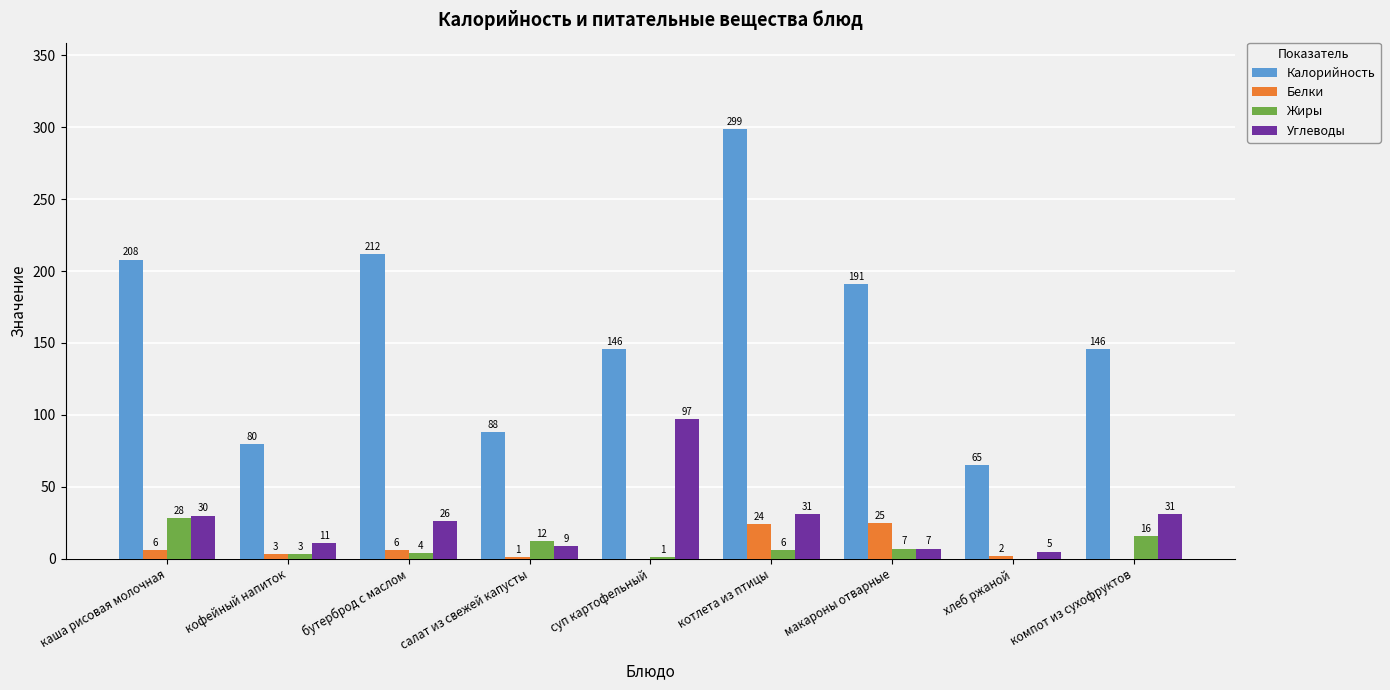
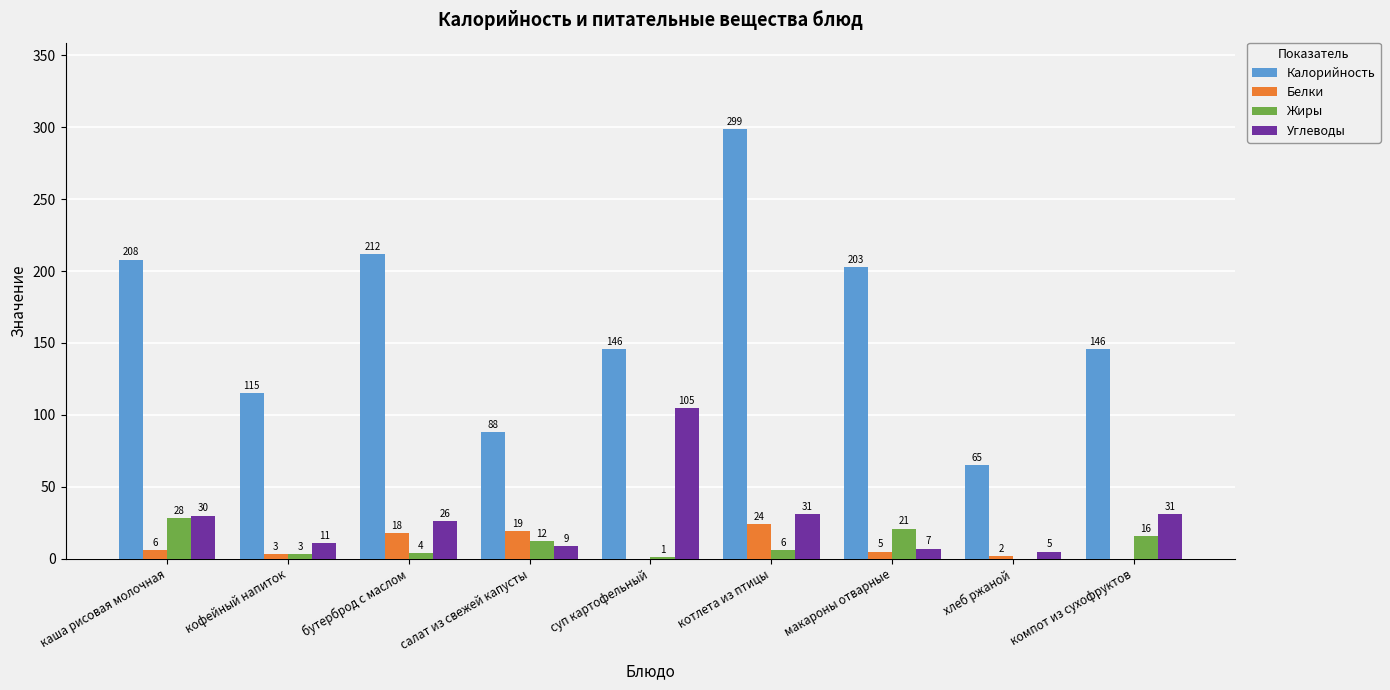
  {
    "Калорийность": {
      "каша рисовая молочная": 208,
-     "кофейный напиток": 80,
+     "кофейный напиток": 115,
      "бутерброд с маслом": 212,
      "салат из свежей капусты": 88,
      "суп картофельный": 146,
      "котлета из птицы": 299,
-     "макароны отварные": 191,
+     "макароны отварные": 203,
      "хлеб ржаной": 65,
      "компот из сухофруктов": 146
    },
    "Белки": {
      "каша рисовая молочная": 6,
      "кофейный напиток": 3,
-     "бутерброд с маслом": 6,
-     "салат из свежей капусты": 1,
+     "бутерброд с маслом": 18,
+     "салат из свежей капусты": 19,
      "котлета из птицы": 24,
-     "макароны отварные": 25,
+     "макароны отварные": 5,
      "хлеб ржаной": 2
    },
    "Жиры": {
      "каша рисовая молочная": 28,
      "кофейный напиток": 3,
      "бутерброд с маслом": 4,
      "салат из свежей капусты": 12,
      "суп картофельный": 1,
      "котлета из птицы": 6,
-     "макароны отварные": 7,
+     "макароны отварные": 21,
      "компот из сухофруктов": 16
    },
    "Углеводы": {
      "каша рисовая молочная": 30,
      "кофейный напиток": 11,
      "бутерброд с маслом": 26,
      "салат из свежей капусты": 9,
-     "суп картофельный": 97,
+     "суп картофельный": 105,
      "котлета из птицы": 31,
      "макароны отварные": 7,
      "хлеб ржаной": 5,
      "компот из сухофруктов": 31
    }
  }
